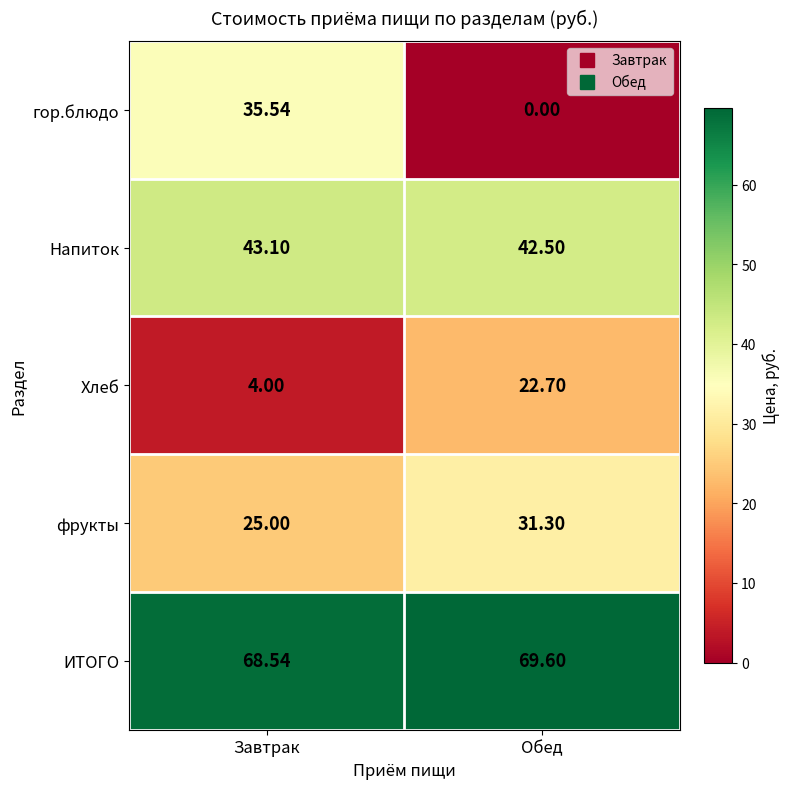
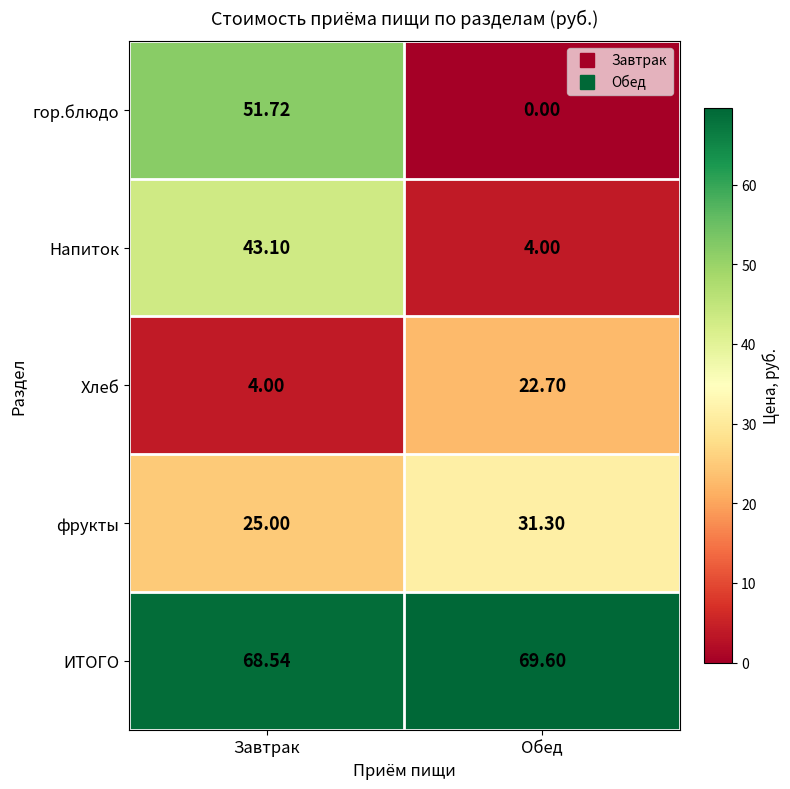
  {
    "гор.блюдо": {
-     "Завтрак": 35.54,
+     "Завтрак": 51.72,
      "Обед": 0.00
    },
    "Напиток": {
      "Завтрак": 43.10,
-     "Обед": 42.50
+     "Обед": 4.00
    },
    "Хлеб": {
      "Завтрак": 4.00,
      "Обед": 22.70
    },
    "фрукты": {
      "Завтрак": 25.00,
      "Обед": 31.30
    },
    "ИТОГО": {
      "Завтрак": 68.54,
      "Обед": 69.60
    }
  }
